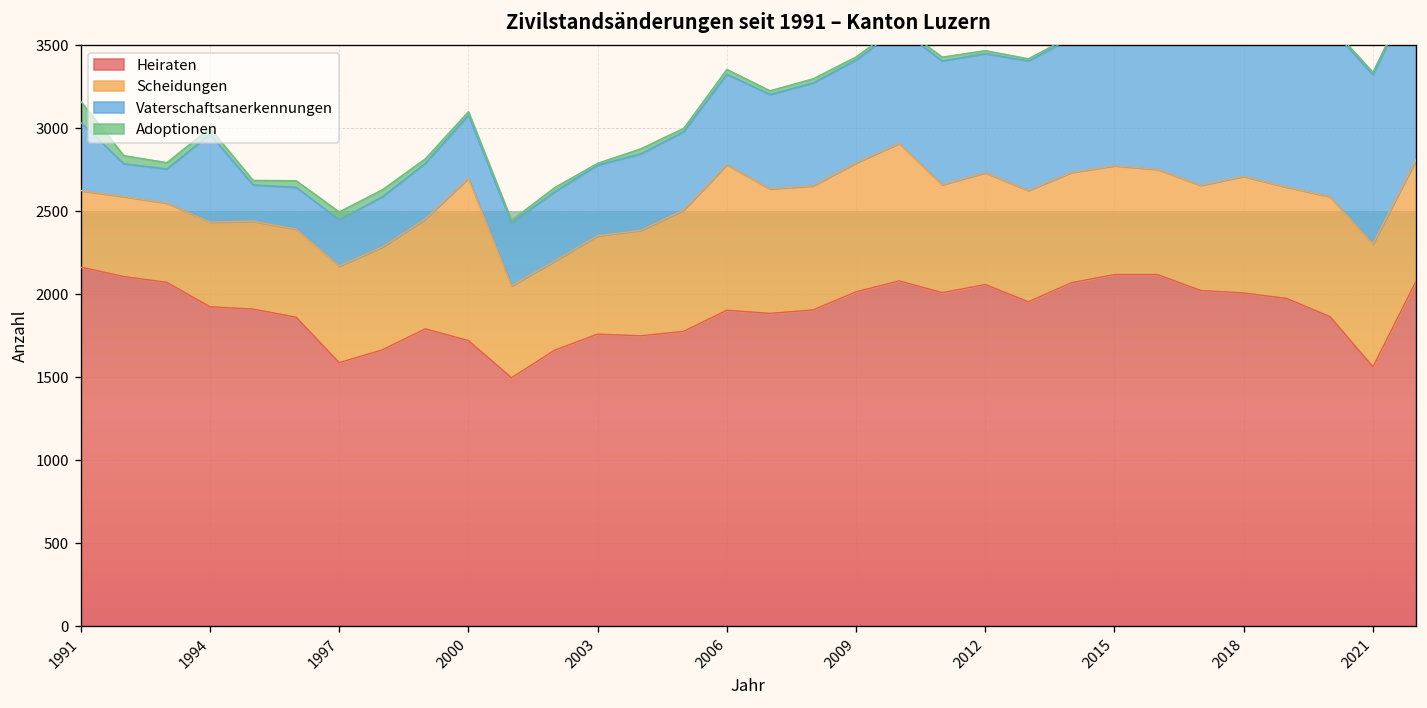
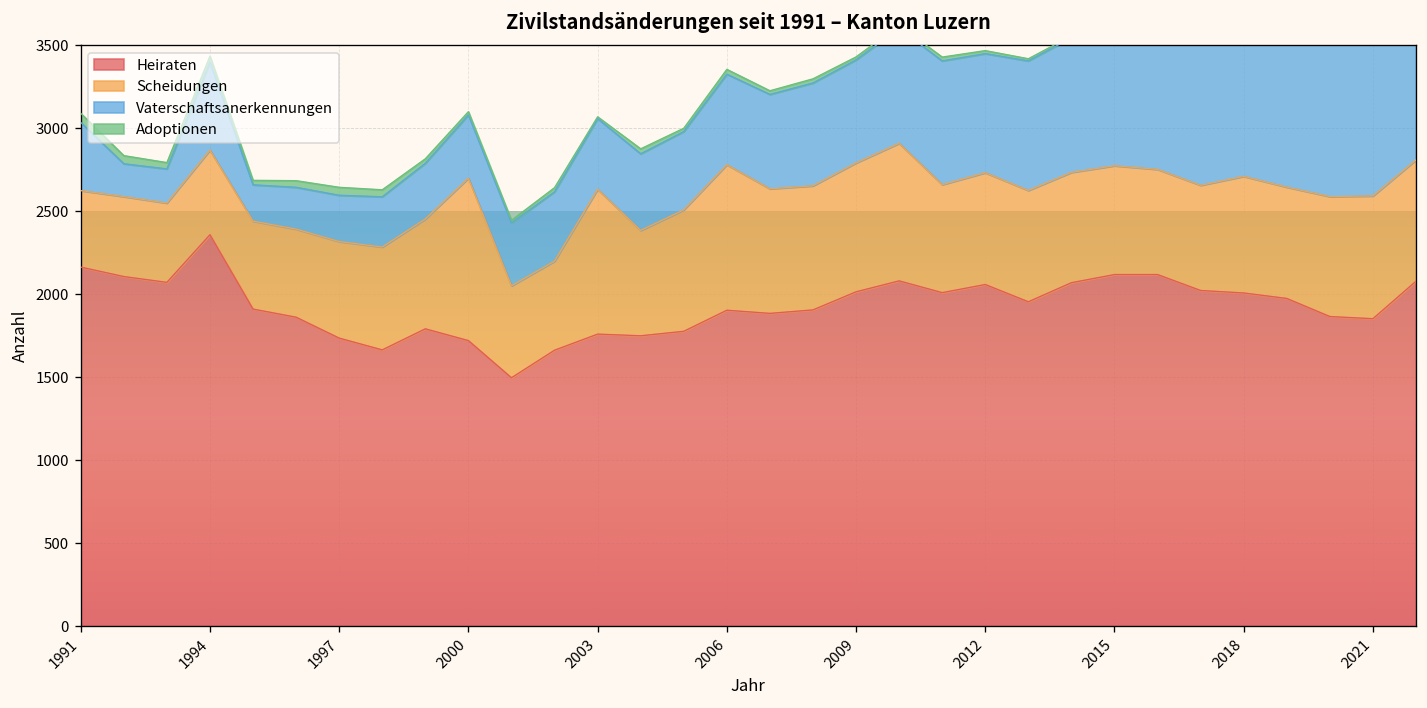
  {
    "Heiraten": {
      "1991": 2160,
-     "1994": 1930,
-     "1997": 1590,
+     "1994": 2360,
+     "1997": 1740,
      "2000": 1720,
      "2003": 1760,
      "2006": 1900,
      "2009": 2020,
      "2012": 2060,
      "2015": 2120,
      "2018": 2010,
-     "2021": 1560
+     "2021": 1850
    },
    "Scheidungen": {
      "1991": 460,
      "1994": 510,
      "1997": 580,
      "2000": 980,
-     "2003": 590,
+     "2003": 870,
      "2006": 880,
      "2009": 780,
      "2012": 670,
      "2015": 660,
      "2018": 700,
      "2021": 740
    },
    "Vaterschaftsanerkennungen": {
      "1991": 410,
      "1997": 280,
      "2000": 380,
      "2006": 550
    },
    "Adoptionen": {
-     "1991": 130,
+     "1991": 60,
      "1997": 50,
      "2000": 20,
      "2006": 30
    }
  }
